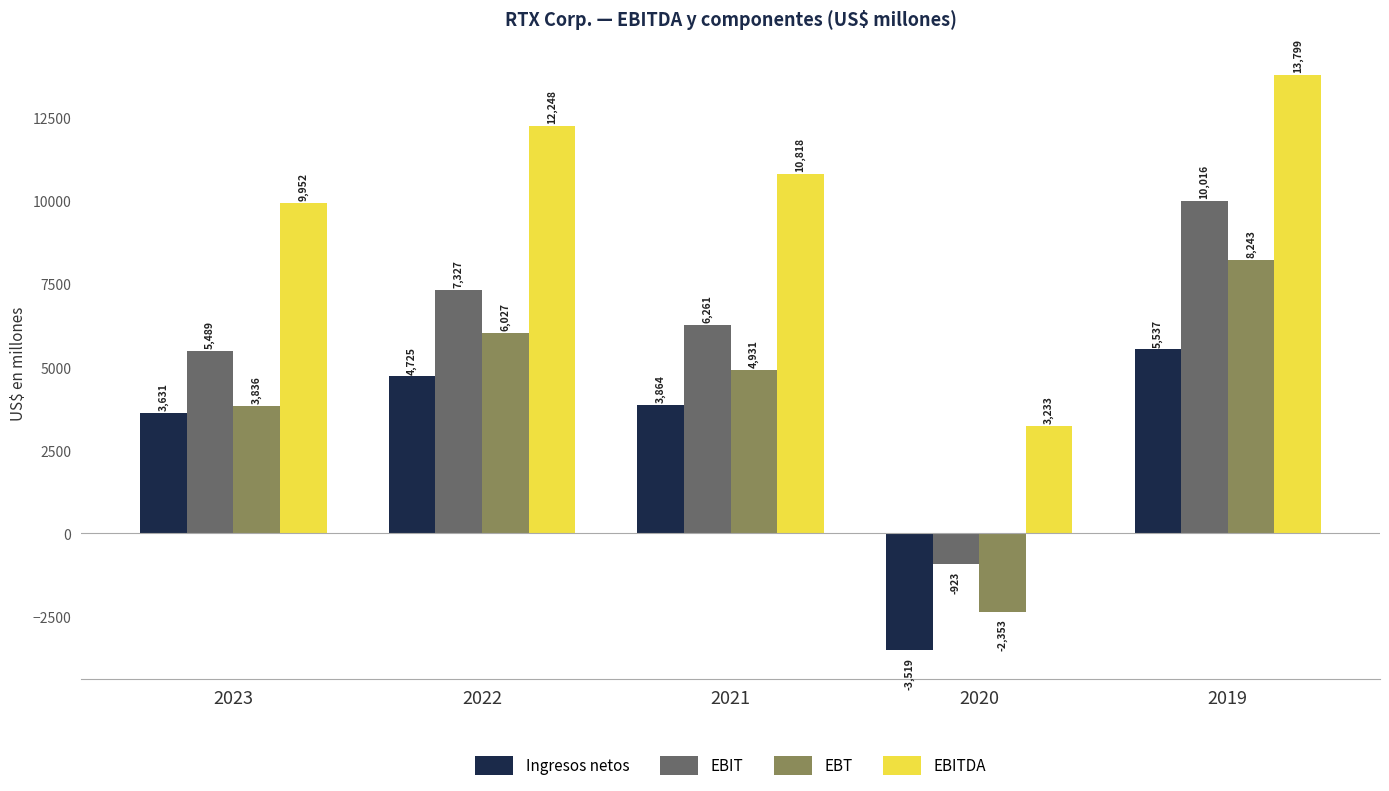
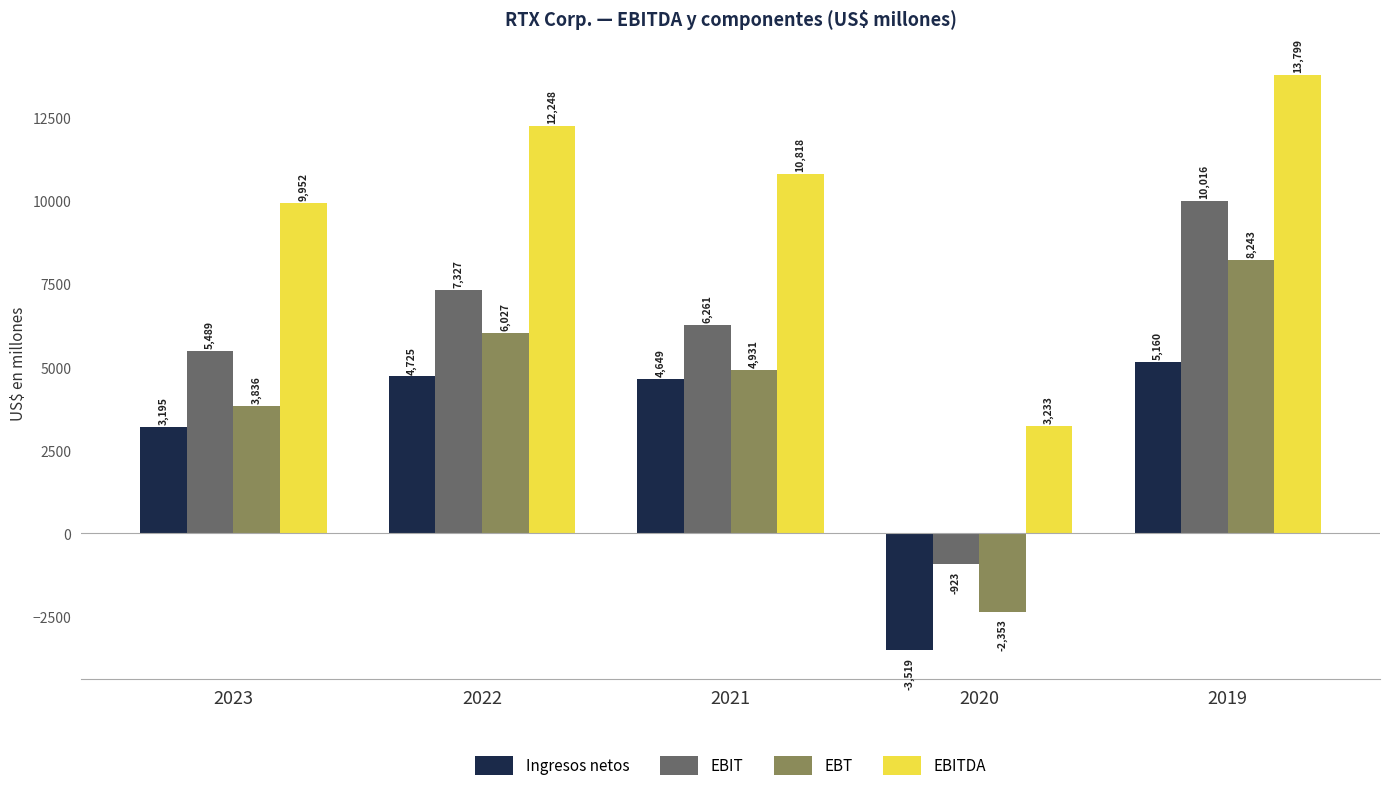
  {
    "Ingresos netos": {
-     "2023": "3,631",
+     "2023": "3,195",
      "2022": "4,725",
-     "2021": "3,864",
+     "2021": "4,649",
      "2020": "-3,519",
-     "2019": "5,537"
+     "2019": "5,160"
    },
    "EBITDA": {
      "2023": "9,952",
      "2022": "12,248",
      "2021": "10,818",
      "2020": "3,233",
      "2019": "13,799"
    }
  }
